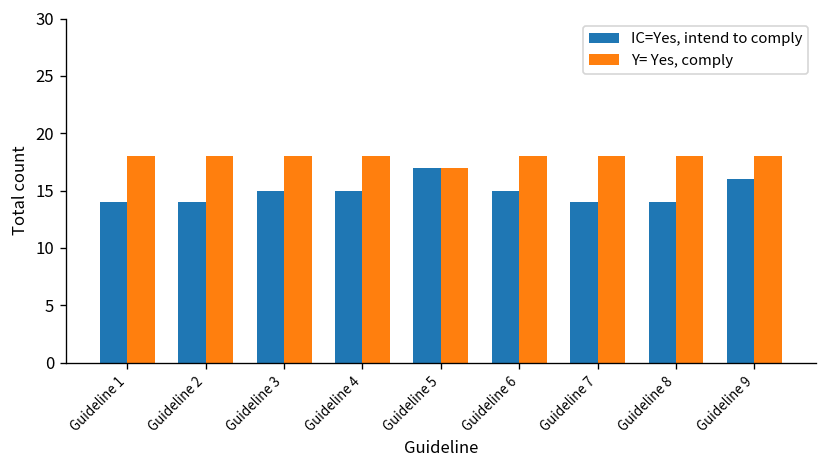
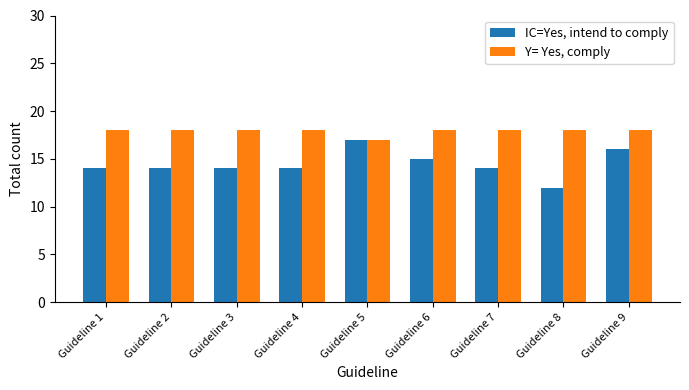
  {
    "IC=Yes, intend to comply": {
      "Guideline 1": 14,
      "Guideline 2": 14,
-     "Guideline 3": 15,
-     "Guideline 4": 15,
+     "Guideline 3": 14,
+     "Guideline 4": 14,
      "Guideline 5": 17,
      "Guideline 6": 15,
      "Guideline 7": 14,
-     "Guideline 8": 14,
+     "Guideline 8": 12,
      "Guideline 9": 16
    },
    "Y= Yes, comply": {
      "Guideline 1": 18,
      "Guideline 2": 18,
      "Guideline 3": 18,
      "Guideline 4": 18,
      "Guideline 5": 17,
      "Guideline 6": 18,
      "Guideline 7": 18,
      "Guideline 8": 18,
      "Guideline 9": 18
    }
  }
